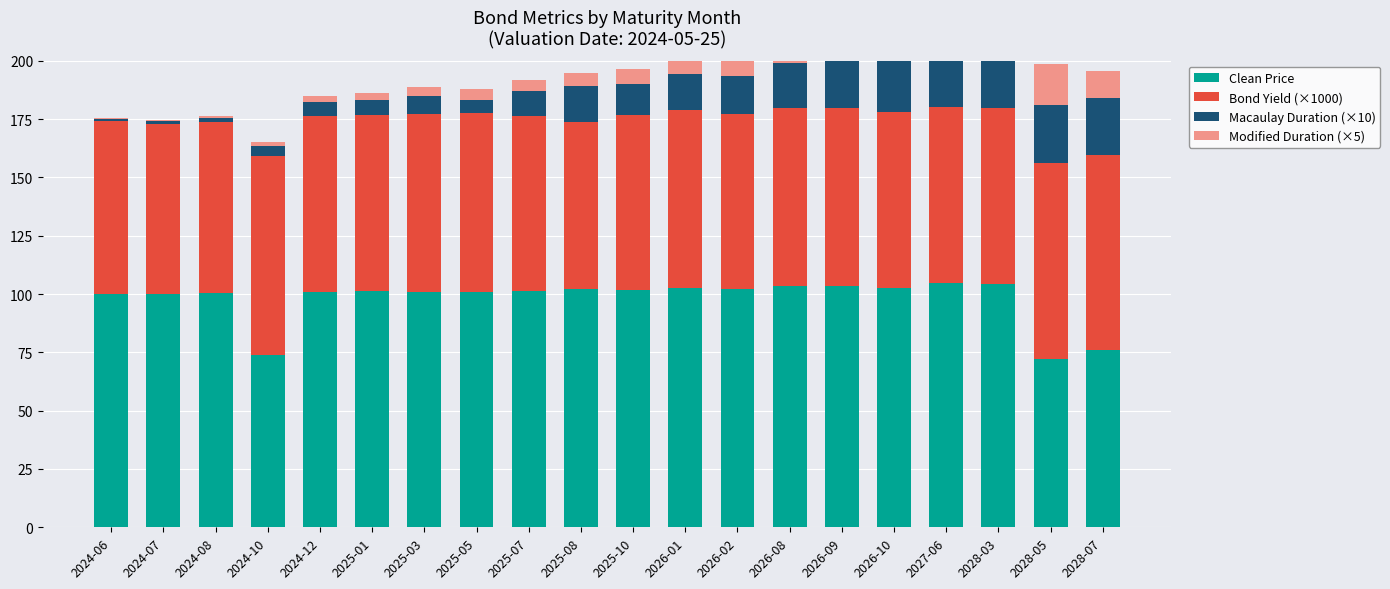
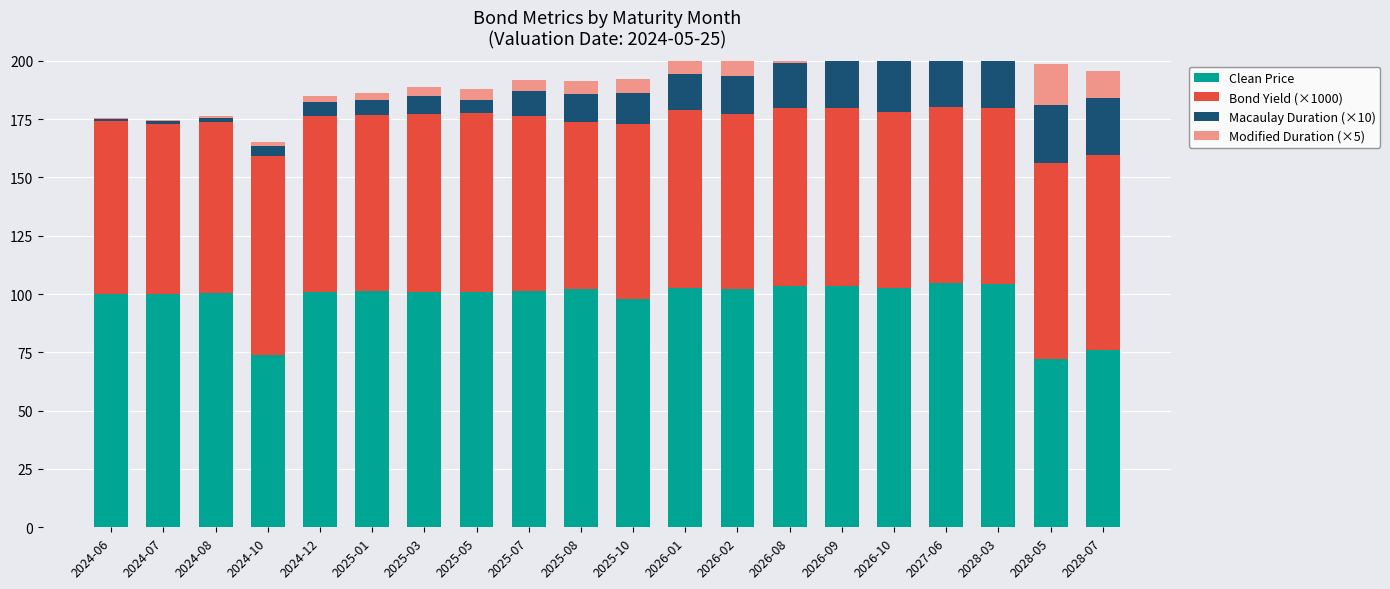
  {
    "Clean Price": {
      "2024-06": 100,
      "2024-07": 100,
      "2024-08": 100,
      "2024-10": 74,
      "2024-12": 101,
      "2025-01": 101,
      "2025-03": 101,
      "2025-05": 101,
      "2025-07": 101,
      "2025-08": 102,
-     "2025-10": 102,
+     "2025-10": 98,
      "2026-01": 103,
      "2026-02": 102,
      "2026-08": 104,
      "2026-09": 104,
      "2026-10": 103,
      "2027-06": 105,
      "2028-03": 104,
      "2028-05": 72,
      "2028-07": 76
    },
    "Bond Yield (×1000)": {
      "2024-06": 74,
      "2024-07": 73,
      "2024-08": 73,
      "2024-10": 85,
      "2024-12": 76,
      "2025-01": 76,
      "2025-03": 76,
      "2025-05": 77,
      "2025-07": 75,
      "2025-08": 72,
      "2025-10": 75,
      "2026-01": 76,
      "2026-02": 75,
      "2026-08": 76,
      "2026-09": 76,
      "2026-10": 75,
      "2027-06": 76,
      "2028-03": 75,
      "2028-05": 84,
      "2028-07": 84
    },
    "Macaulay Duration (×10)": {
      "2024-07": 1,
      "2024-08": 2,
      "2024-10": 4,
      "2024-12": 6,
      "2025-01": 6,
      "2025-03": 8,
      "2025-05": 6,
      "2025-07": 10,
-     "2025-08": 15,
+     "2025-08": 12,
      "2025-10": 13,
      "2026-01": 15,
      "2026-02": 16,
      "2026-08": 19,
      "2026-09": 20,
      "2026-10": 22,
      "2028-05": 25,
      "2028-07": 24
    },
    "Modified Duration (×5)": {
      "2024-10": 2,
      "2024-12": 3,
      "2025-01": 3,
      "2025-03": 4,
      "2025-05": 5,
      "2025-07": 5,
      "2025-08": 5,
      "2025-10": 6,
      "2028-05": 18,
      "2028-07": 12
    }
  }
